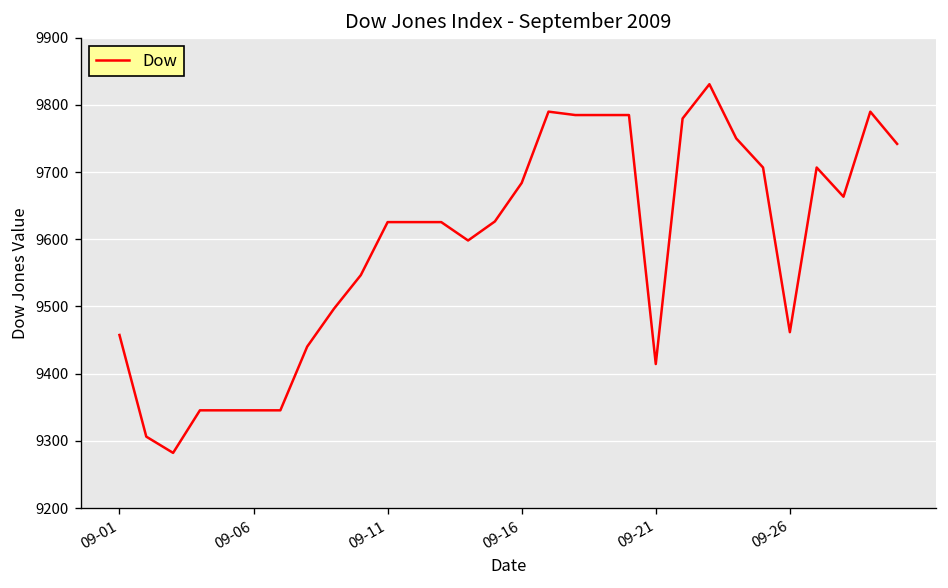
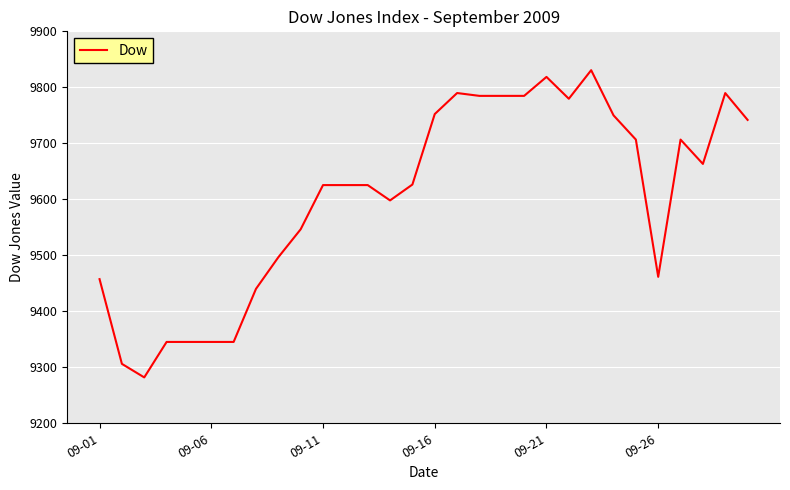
  {
    "09-01": 9460,
    "09-06": 9350,
    "09-11": 9630,
-   "09-16": 9680,
-   "09-21": 9410,
+   "09-16": 9750,
+   "09-21": 9820,
    "09-26": 9460
  }
